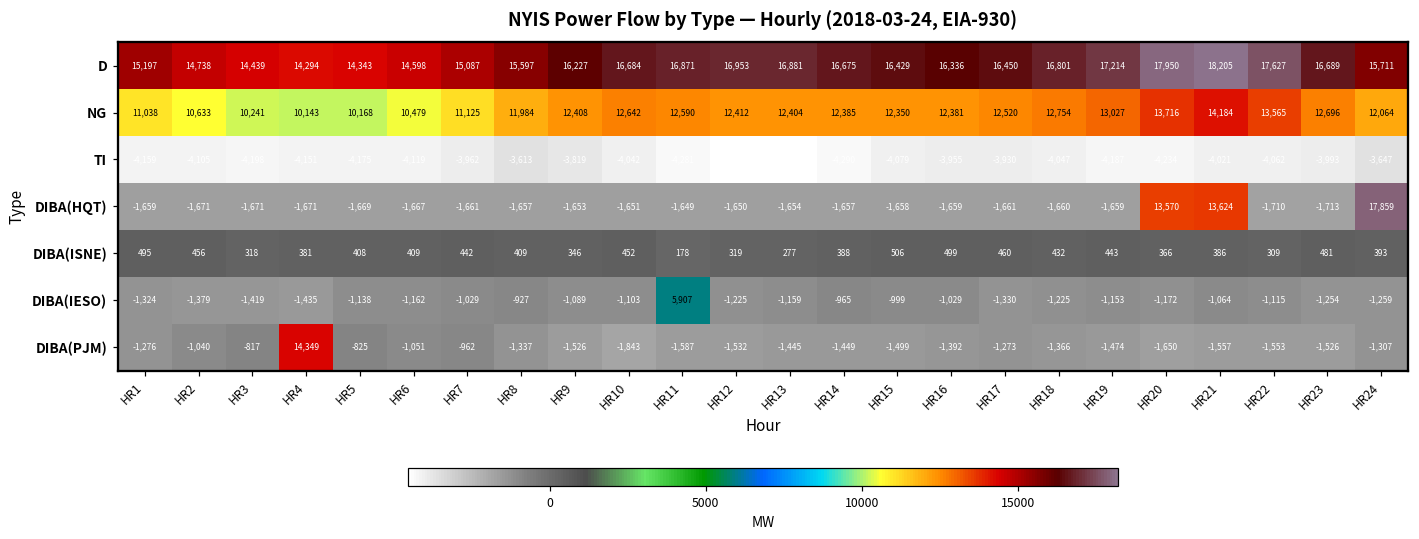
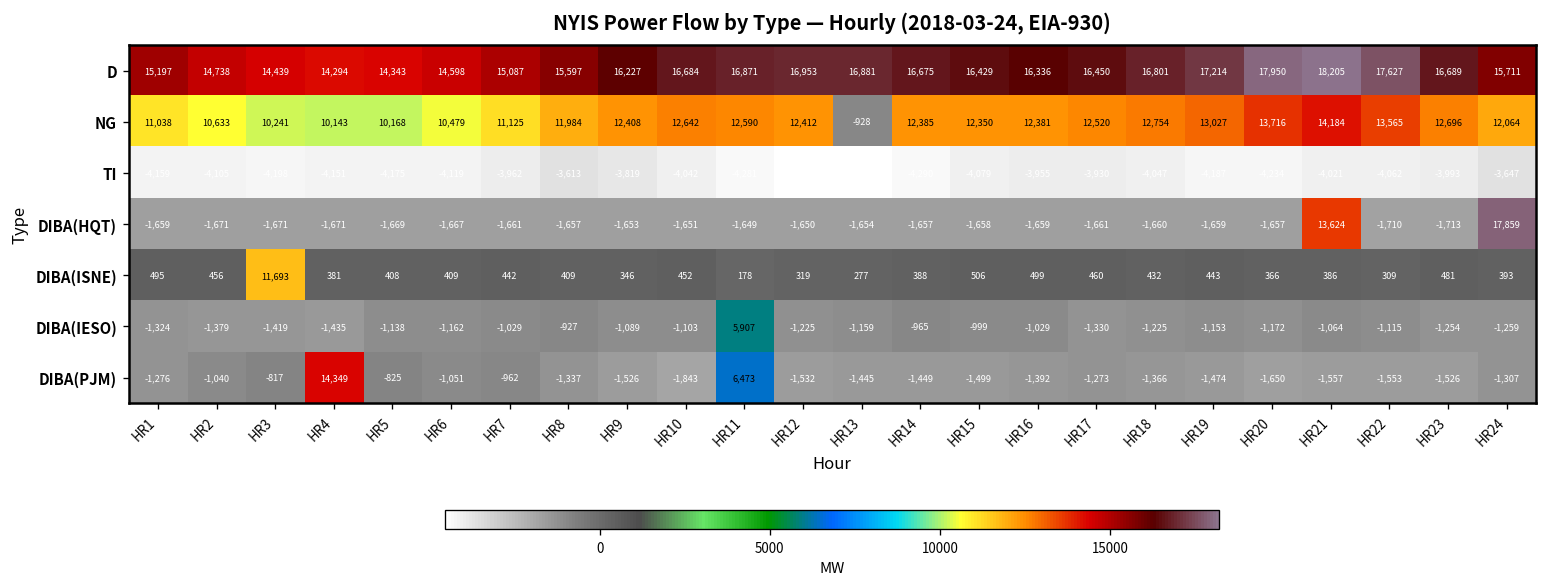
  {
    "D": {
      "HR1": "15,197",
      "HR2": "14,738",
      "HR3": "14,439",
      "HR4": "14,294",
      "HR5": "14,343",
      "HR6": "14,598",
      "HR7": "15,087",
      "HR8": "15,597",
      "HR9": "16,227",
      "HR10": "16,684",
      "HR11": "16,871",
      "HR12": "16,953",
      "HR13": "16,881",
      "HR14": "16,675",
      "HR15": "16,429",
      "HR16": "16,336",
      "HR17": "16,450",
      "HR18": "16,801",
      "HR19": "17,214",
      "HR20": "17,950",
      "HR21": "18,205",
      "HR22": "17,627",
      "HR23": "16,689",
      "HR24": "15,711"
    },
    "NG": {
      "HR1": "11,038",
      "HR2": "10,633",
      "HR3": "10,241",
      "HR4": "10,143",
      "HR5": "10,168",
      "HR6": "10,479",
      "HR7": "11,125",
      "HR8": "11,984",
      "HR9": "12,408",
      "HR10": "12,642",
      "HR11": "12,590",
      "HR12": "12,412",
-     "HR13": "12,404",
+     "HR13": "-928",
      "HR14": "12,385",
      "HR15": "12,350",
      "HR16": "12,381",
      "HR17": "12,520",
      "HR18": "12,754",
      "HR19": "13,027",
      "HR20": "13,716",
      "HR21": "14,184",
      "HR22": "13,565",
      "HR23": "12,696",
      "HR24": "12,064"
    },
    "DIBA(HQT)": {
      "HR1": "-1,659",
      "HR2": "-1,671",
      "HR3": "-1,671",
      "HR4": "-1,671",
      "HR5": "-1,669",
      "HR6": "-1,667",
      "HR7": "-1,661",
      "HR8": "-1,657",
      "HR9": "-1,653",
      "HR10": "-1,651",
      "HR11": "-1,649",
      "HR12": "-1,650",
      "HR13": "-1,654",
      "HR14": "-1,657",
      "HR15": "-1,658",
      "HR16": "-1,659",
      "HR17": "-1,661",
      "HR18": "-1,660",
      "HR19": "-1,659",
-     "HR20": "13,570",
+     "HR20": "-1,657",
      "HR21": "13,624",
      "HR22": "-1,710",
      "HR23": "-1,713",
      "HR24": "17,859"
    },
    "DIBA(ISNE)": {
      "HR1": "495",
      "HR2": "456",
-     "HR3": "318",
+     "HR3": "11,693",
      "HR4": "381",
      "HR5": "408",
      "HR6": "409",
      "HR7": "442",
      "HR8": "409",
      "HR9": "346",
      "HR10": "452",
      "HR11": "178",
      "HR12": "319",
      "HR13": "277",
      "HR14": "388",
      "HR15": "506",
      "HR16": "499",
      "HR17": "460",
      "HR18": "432",
      "HR19": "443",
      "HR20": "366",
      "HR21": "386",
      "HR22": "309",
      "HR23": "481",
      "HR24": "393"
    },
    "DIBA(IESO)": {
      "HR1": "-1,324",
      "HR2": "-1,379",
      "HR3": "-1,419",
      "HR4": "-1,435",
      "HR5": "-1,138",
      "HR6": "-1,162",
      "HR7": "-1,029",
      "HR8": "-927",
      "HR9": "-1,089",
      "HR10": "-1,103",
      "HR11": "5,907",
      "HR12": "-1,225",
      "HR13": "-1,159",
      "HR14": "-965",
      "HR15": "-999",
      "HR16": "-1,029",
      "HR17": "-1,330",
      "HR18": "-1,225",
      "HR19": "-1,153",
      "HR20": "-1,172",
      "HR21": "-1,064",
      "HR22": "-1,115",
      "HR23": "-1,254",
      "HR24": "-1,259"
    },
    "DIBA(PJM)": {
      "HR1": "-1,276",
      "HR2": "-1,040",
      "HR3": "-817",
      "HR4": "14,349",
      "HR5": "-825",
      "HR6": "-1,051",
      "HR7": "-962",
      "HR8": "-1,337",
      "HR9": "-1,526",
      "HR10": "-1,843",
-     "HR11": "-1,587",
+     "HR11": "6,473",
      "HR12": "-1,532",
      "HR13": "-1,445",
      "HR14": "-1,449",
      "HR15": "-1,499",
      "HR16": "-1,392",
      "HR17": "-1,273",
      "HR18": "-1,366",
      "HR19": "-1,474",
      "HR20": "-1,650",
      "HR21": "-1,557",
      "HR22": "-1,553",
      "HR23": "-1,526",
      "HR24": "-1,307"
    }
  }
